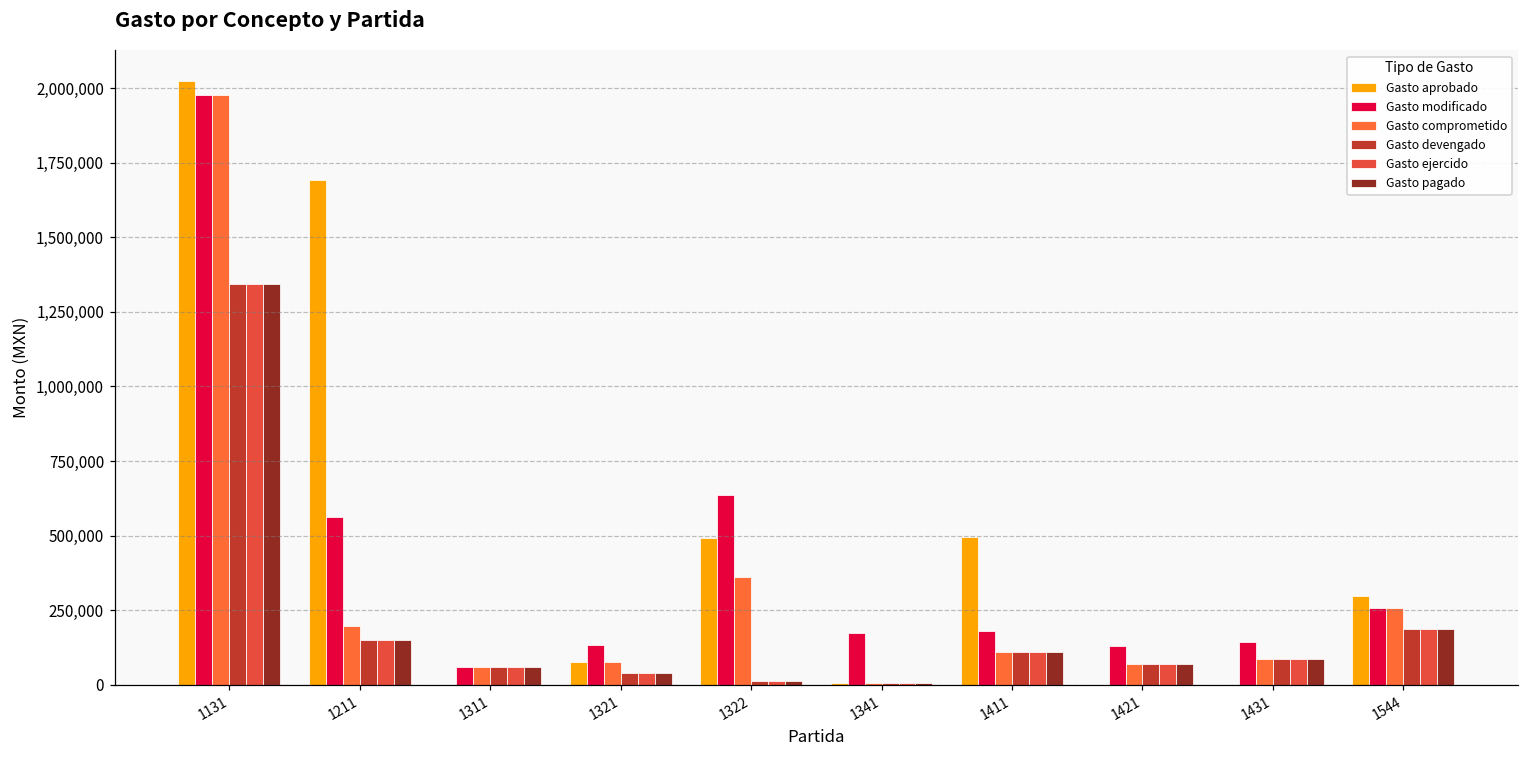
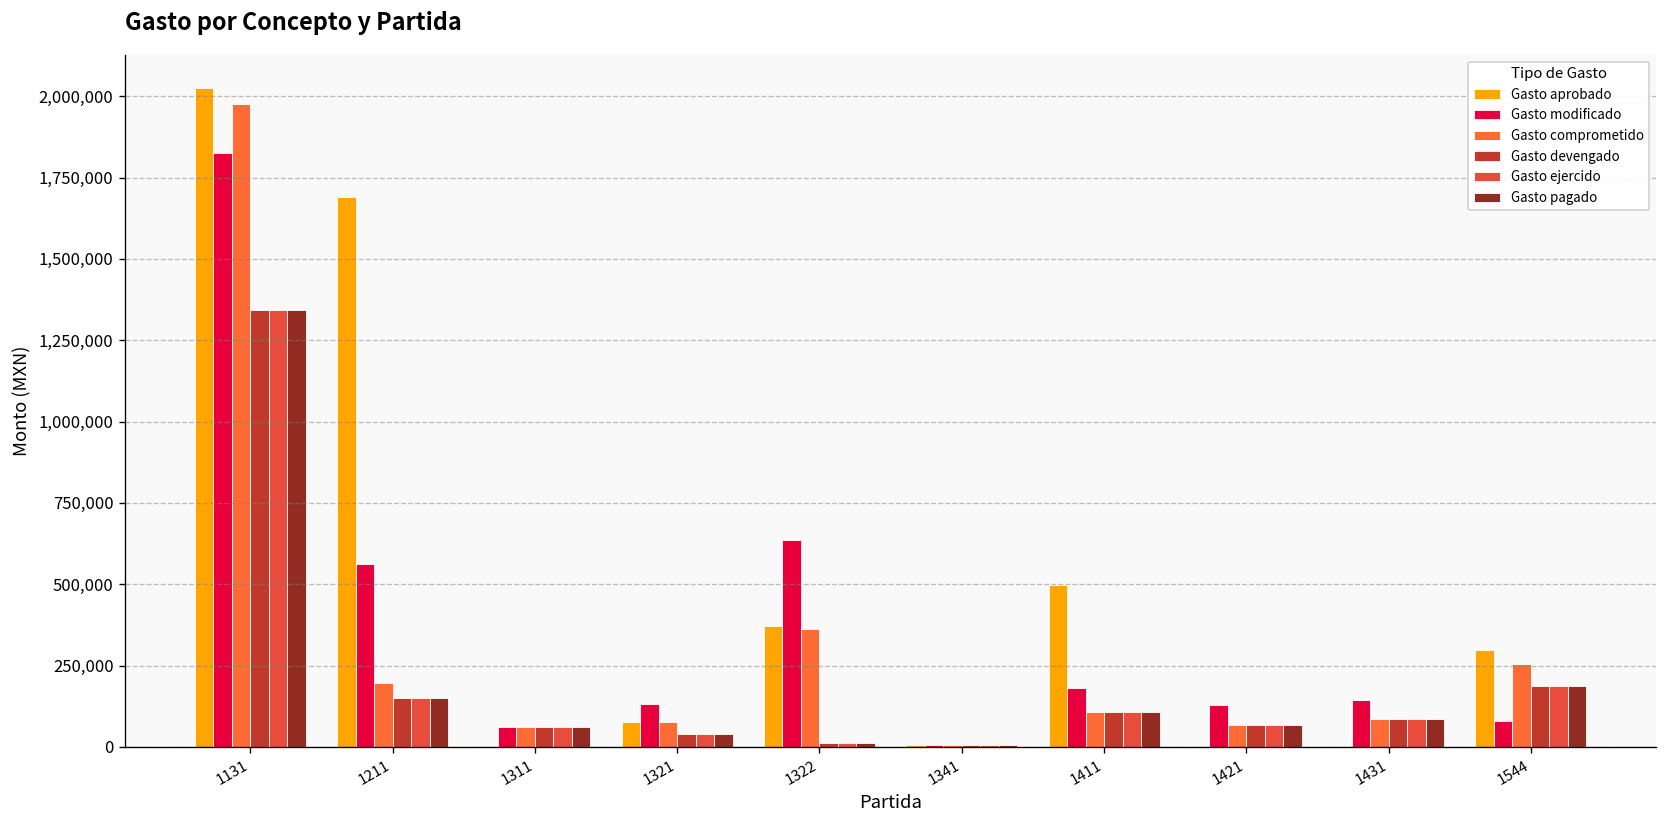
  {
    "Gasto aprobado": {
      "1131": "2,030,000",
      "1211": "1,690,000",
      "1311": "0",
      "1321": "80,000",
-     "1322": "490,000",
+     "1322": "370,000",
      "1411": "500,000",
      "1421": "0",
      "1431": "0",
      "1544": "300,000"
    },
    "Gasto modificado": {
-     "1131": "1,980,000",
+     "1131": "1,830,000",
      "1211": "560,000",
      "1311": "60,000",
      "1321": "130,000",
      "1322": "630,000",
-     "1341": "170,000",
+     "1341": "10,000",
      "1411": "180,000",
      "1421": "130,000",
      "1431": "140,000",
-     "1544": "260,000"
+     "1544": "80,000"
    }
  }
